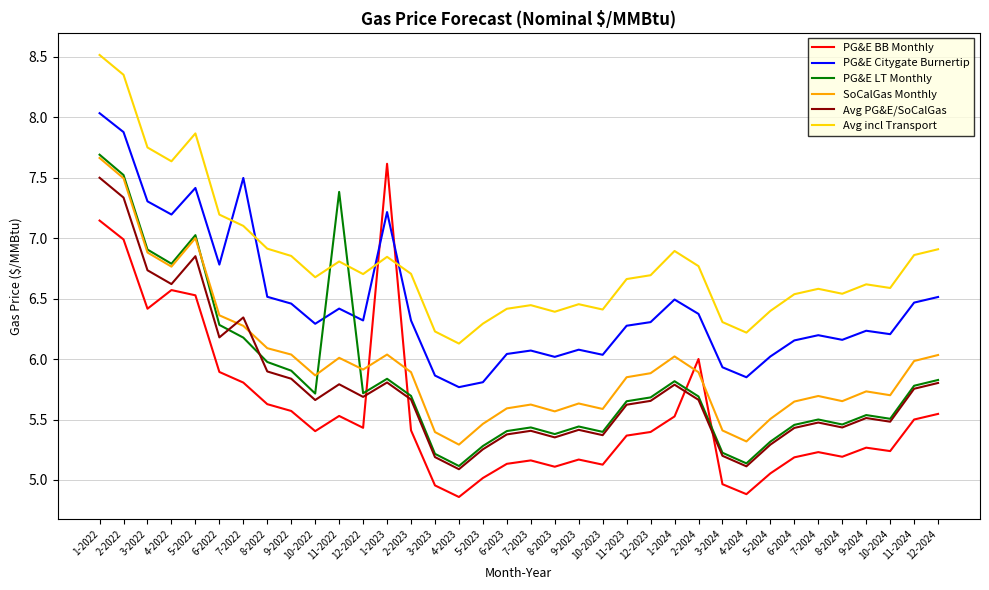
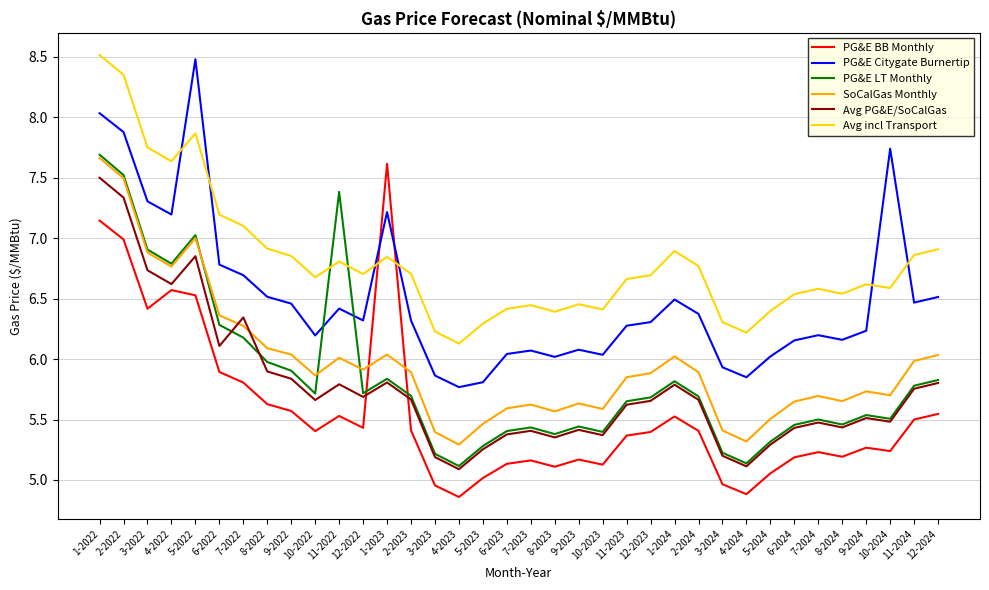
  {
    "PG&E BB Monthly": {
      "1-2022": 7.15,
      "2-2022": 6.99,
      "3-2022": 6.42,
      "4-2022": 6.57,
      "5-2022": 6.53,
      "6-2022": 5.89,
      "7-2022": 5.81,
      "8-2022": 5.63,
      "9-2022": 5.57,
      "10-2022": 5.40,
      "11-2022": 5.53,
      "12-2022": 5.43,
      "1-2023": 7.62,
      "2-2023": 5.41,
      "3-2023": 4.95,
      "4-2023": 4.86,
      "5-2023": 5.02,
      "6-2023": 5.13,
      "7-2023": 5.16,
      "8-2023": 5.11,
      "9-2023": 5.17,
      "10-2023": 5.13,
      "11-2023": 5.37,
      "12-2023": 5.40,
      "1-2024": 5.53,
-     "2-2024": 6.00,
+     "2-2024": 5.41,
      "3-2024": 4.96,
      "4-2024": 4.88,
      "5-2024": 5.05,
      "6-2024": 5.19,
      "7-2024": 5.23,
      "8-2024": 5.19,
      "9-2024": 5.27,
      "10-2024": 5.24,
      "11-2024": 5.50,
      "12-2024": 5.55
    },
    "PG&E Citygate Burnertip": {
      "1-2022": 8.03,
      "2-2022": 7.88,
      "3-2022": 7.30,
      "4-2022": 7.20,
-     "5-2022": 7.42,
+     "5-2022": 8.48,
      "6-2022": 6.78,
-     "7-2022": 7.50,
+     "7-2022": 6.69,
      "8-2022": 6.52,
      "9-2022": 6.46,
-     "10-2022": 6.29,
+     "10-2022": 6.20,
      "11-2022": 6.42,
      "12-2022": 6.32,
      "1-2023": 7.22,
      "2-2023": 6.32,
      "3-2023": 5.86,
      "4-2023": 5.77,
      "5-2023": 5.81,
      "6-2023": 6.04,
      "7-2023": 6.07,
      "8-2023": 6.02,
      "9-2023": 6.08,
      "10-2023": 6.04,
      "11-2023": 6.28,
      "12-2023": 6.31,
      "1-2024": 6.49,
      "2-2024": 6.37,
      "3-2024": 5.93,
      "4-2024": 5.85,
      "5-2024": 6.02,
      "6-2024": 6.15,
      "7-2024": 6.20,
      "8-2024": 6.16,
      "9-2024": 6.23,
-     "10-2024": 6.21,
+     "10-2024": 7.74,
      "11-2024": 6.47,
      "12-2024": 6.51
    },
    "PG&E LT Monthly": {
      "1-2022": 7.69,
      "2-2022": 7.52,
      "3-2022": 6.91,
      "4-2022": 6.79,
      "5-2022": 7.03,
      "6-2022": 6.28,
      "7-2022": 6.18,
      "8-2022": 5.98,
      "9-2022": 5.90,
      "10-2022": 5.71,
      "11-2022": 7.38,
      "12-2022": 5.72,
      "1-2023": 5.84,
      "2-2023": 5.70,
      "3-2023": 5.22,
      "4-2023": 5.12,
      "5-2023": 5.28,
      "6-2023": 5.40,
      "7-2023": 5.43,
      "8-2023": 5.38,
      "9-2023": 5.44,
      "10-2023": 5.40,
      "11-2023": 5.65,
      "12-2023": 5.68,
      "1-2024": 5.82,
      "2-2024": 5.69,
      "3-2024": 5.22,
      "4-2024": 5.14,
      "5-2024": 5.32,
      "6-2024": 5.46,
      "7-2024": 5.50,
      "8-2024": 5.46,
      "9-2024": 5.54,
      "10-2024": 5.51,
      "11-2024": 5.78,
      "12-2024": 5.83
    },
    "Avg PG&E/SoCalGas": {
      "1-2022": 7.50,
      "2-2022": 7.34,
      "3-2022": 6.73,
      "4-2022": 6.62,
      "5-2022": 6.85,
-     "6-2022": 6.18,
+     "6-2022": 6.11,
      "7-2022": 6.34,
      "8-2022": 5.90,
      "9-2022": 5.84,
      "10-2022": 5.66,
      "11-2022": 5.79,
      "12-2022": 5.69,
      "1-2023": 5.81,
      "2-2023": 5.67,
      "3-2023": 5.19,
      "4-2023": 5.09,
      "5-2023": 5.25,
      "6-2023": 5.38,
      "7-2023": 5.41,
      "8-2023": 5.35,
      "9-2023": 5.41,
      "10-2023": 5.37,
      "11-2023": 5.62,
      "12-2023": 5.65,
      "1-2024": 5.79,
      "2-2024": 5.66,
      "3-2024": 5.20,
      "4-2024": 5.11,
      "5-2024": 5.29,
      "6-2024": 5.43,
      "7-2024": 5.47,
      "8-2024": 5.43,
      "9-2024": 5.51,
      "10-2024": 5.48,
      "11-2024": 5.75,
      "12-2024": 5.80
    }
  }
